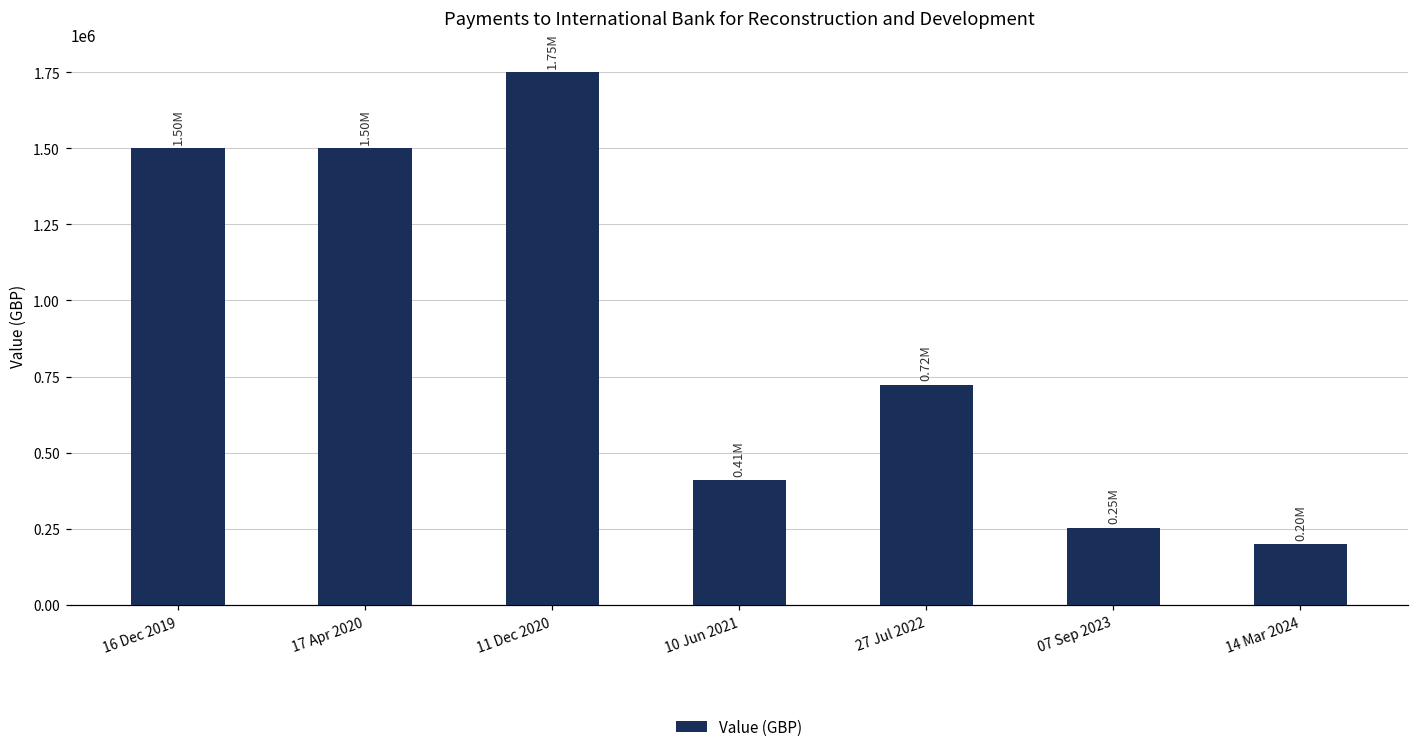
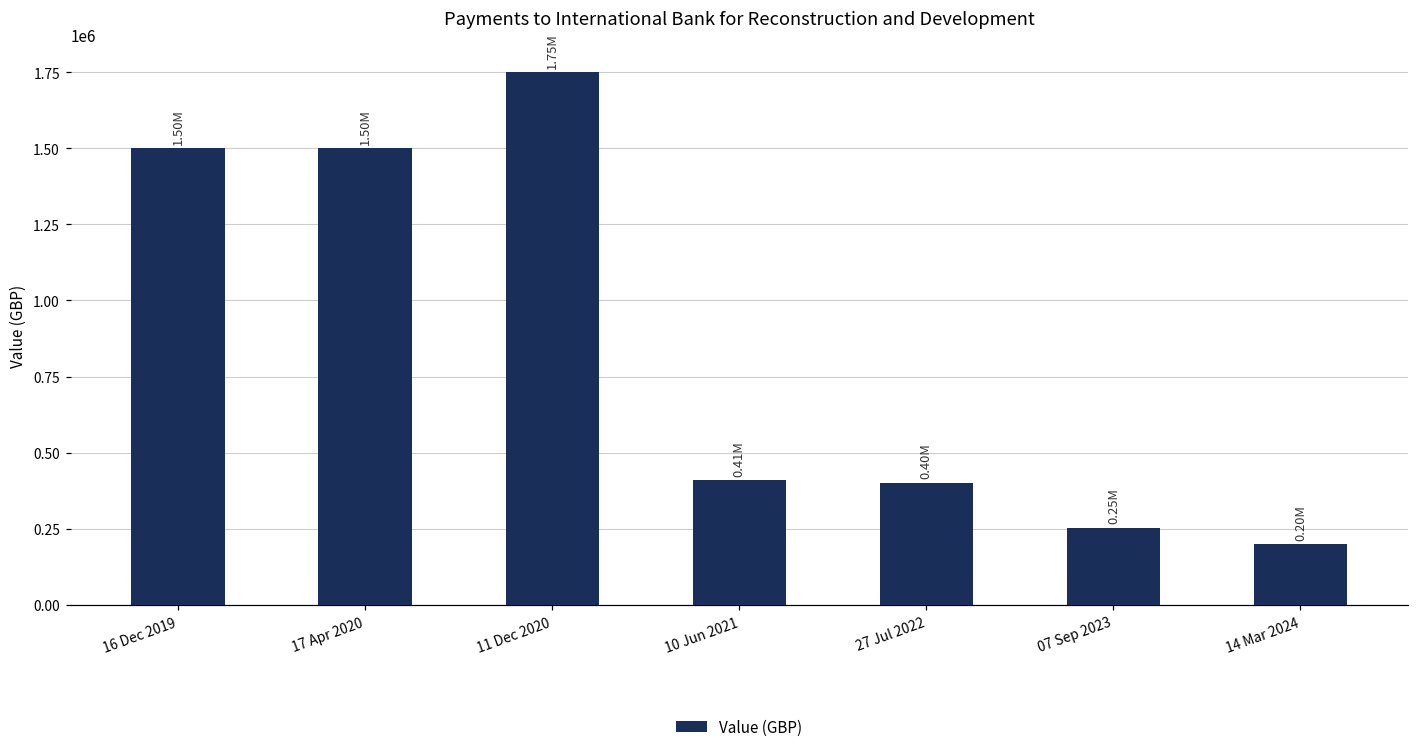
  {
    "16 Dec 2019": "1.50M",
    "17 Apr 2020": "1.50M",
    "11 Dec 2020": "1.75M",
    "10 Jun 2021": "0.41M",
-   "27 Jul 2022": "0.72M",
+   "27 Jul 2022": "0.40M",
    "07 Sep 2023": "0.25M",
    "14 Mar 2024": "0.20M"
  }
